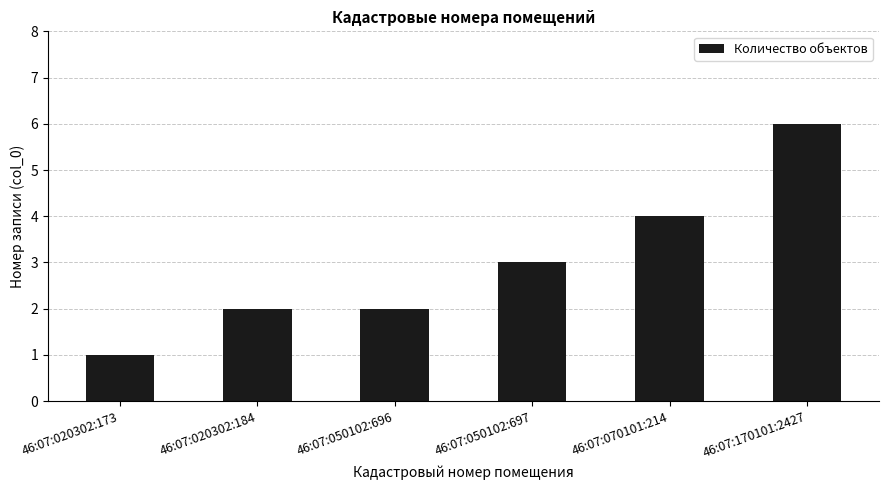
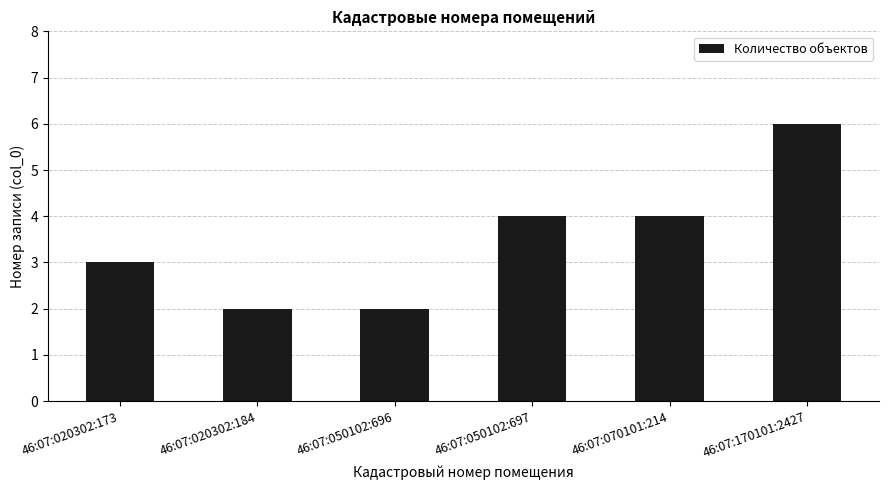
  {
-   "46:07:020302:173": 1,
+   "46:07:020302:173": 3,
    "46:07:020302:184": 2,
    "46:07:050102:696": 2,
-   "46:07:050102:697": 3,
+   "46:07:050102:697": 4,
    "46:07:070101:214": 4,
    "46:07:170101:2427": 6
  }
